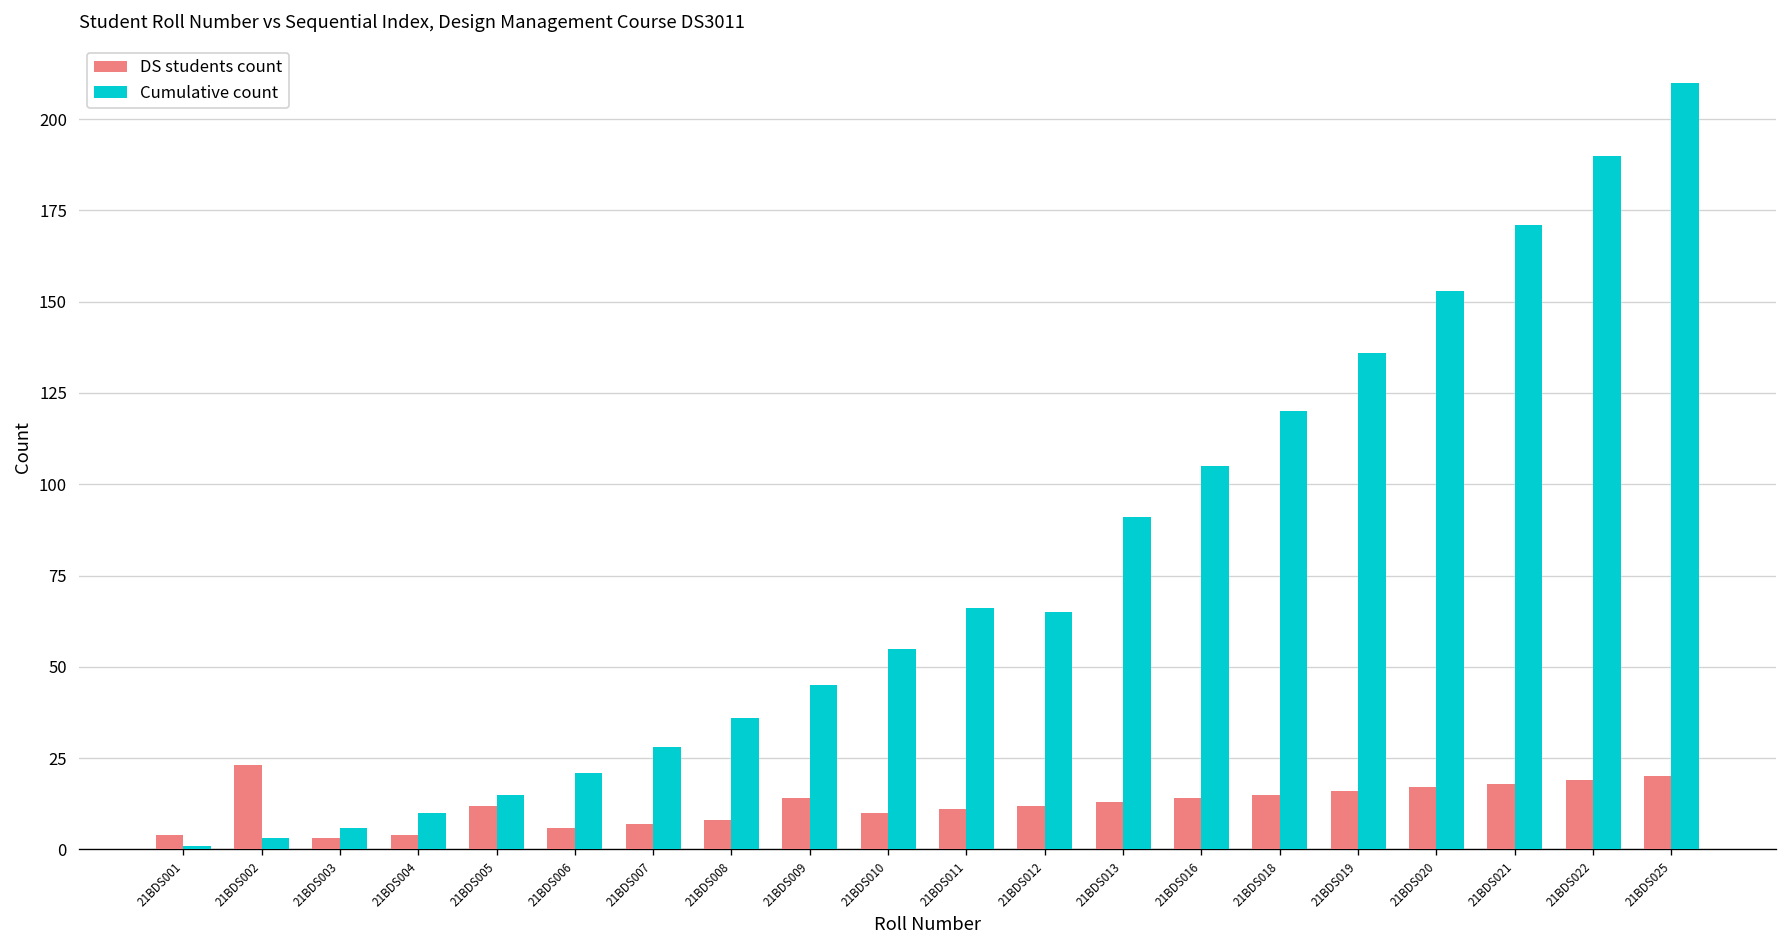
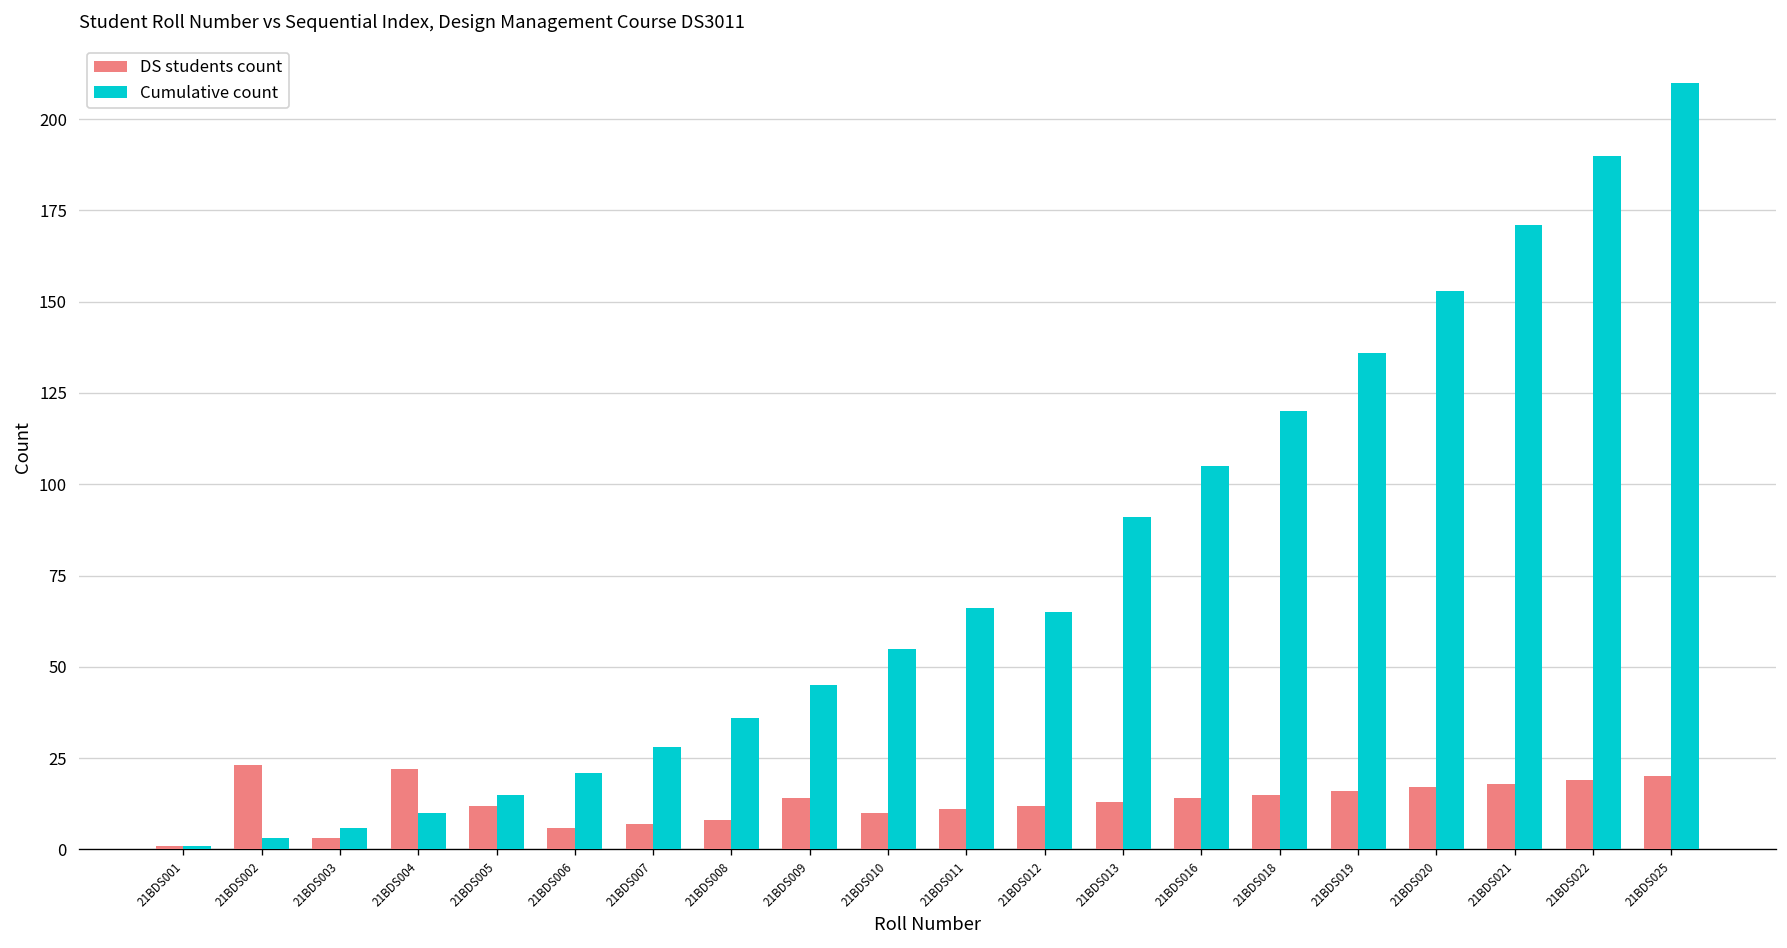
  {
    "DS students count": {
-     "21BDS001": 4,
+     "21BDS001": 1,
      "21BDS002": 23,
      "21BDS003": 3,
-     "21BDS004": 4,
+     "21BDS004": 22,
      "21BDS005": 12,
      "21BDS006": 6,
      "21BDS007": 7,
      "21BDS008": 8,
      "21BDS009": 14,
      "21BDS010": 10,
      "21BDS011": 11,
      "21BDS012": 12,
      "21BDS013": 13,
      "21BDS016": 14,
      "21BDS018": 15,
      "21BDS019": 16,
      "21BDS020": 17,
      "21BDS021": 18,
      "21BDS022": 19,
      "21BDS025": 20
    },
    "Cumulative count": {
      "21BDS001": 1,
      "21BDS002": 3,
      "21BDS003": 6,
      "21BDS004": 10,
      "21BDS005": 15,
      "21BDS006": 21,
      "21BDS007": 28,
      "21BDS008": 36,
      "21BDS009": 45,
      "21BDS010": 55,
      "21BDS011": 66,
      "21BDS012": 65,
      "21BDS013": 91,
      "21BDS016": 105,
      "21BDS018": 120,
      "21BDS019": 136,
      "21BDS020": 153,
      "21BDS021": 171,
      "21BDS022": 190,
      "21BDS025": 210
    }
  }
